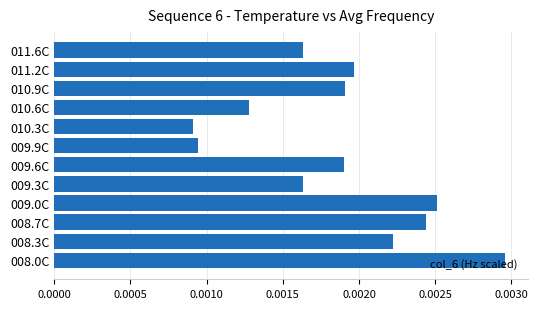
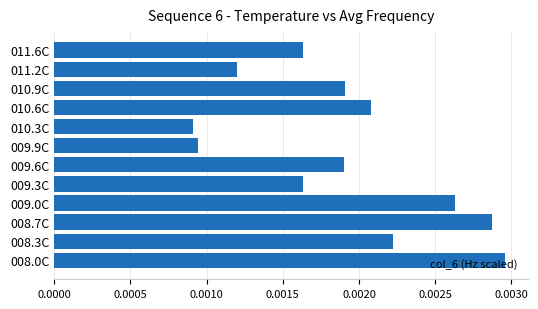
  {
    "011.6C": 0.00163,
-   "011.2C": 0.00197,
+   "011.2C": 0.00120,
    "010.9C": 0.00191,
-   "010.6C": 0.00128,
+   "010.6C": 0.00208,
    "010.3C": 0.00091,
    "009.9C": 0.00094,
    "009.6C": 0.00190,
    "009.3C": 0.00163,
-   "009.0C": 0.00251,
-   "008.7C": 0.00244,
+   "009.0C": 0.00263,
+   "008.7C": 0.00287,
    "008.3C": 0.00222,
    "008.0C": 0.00296
  }
